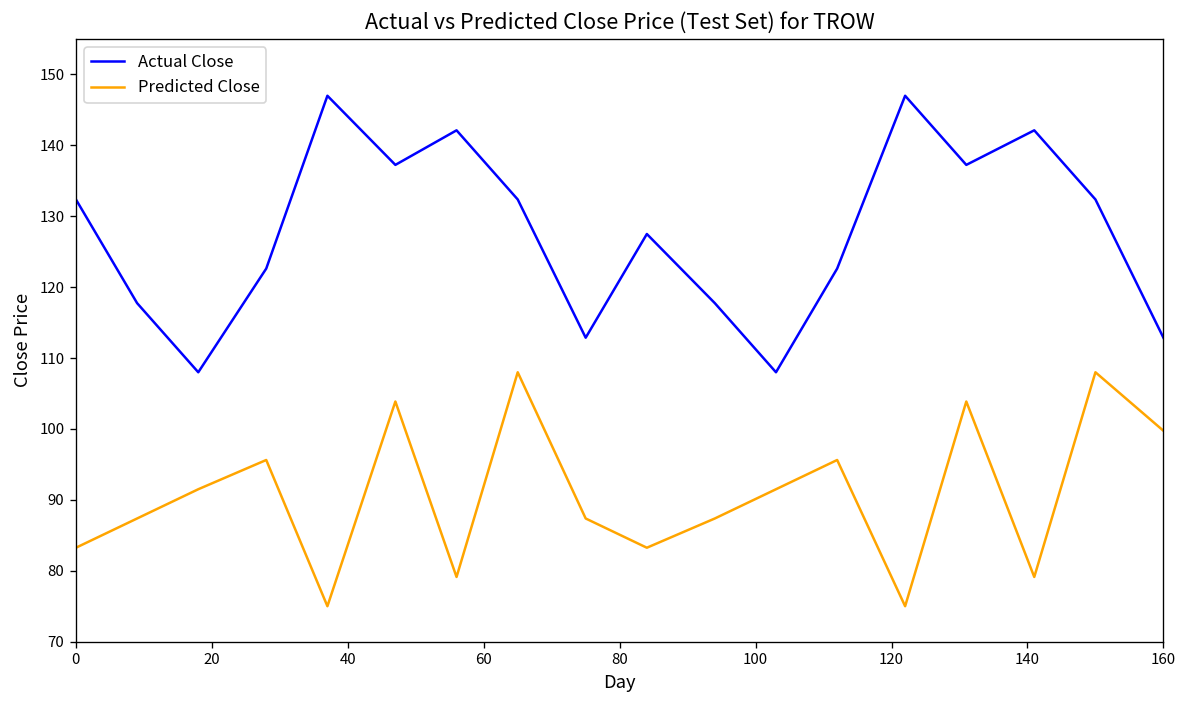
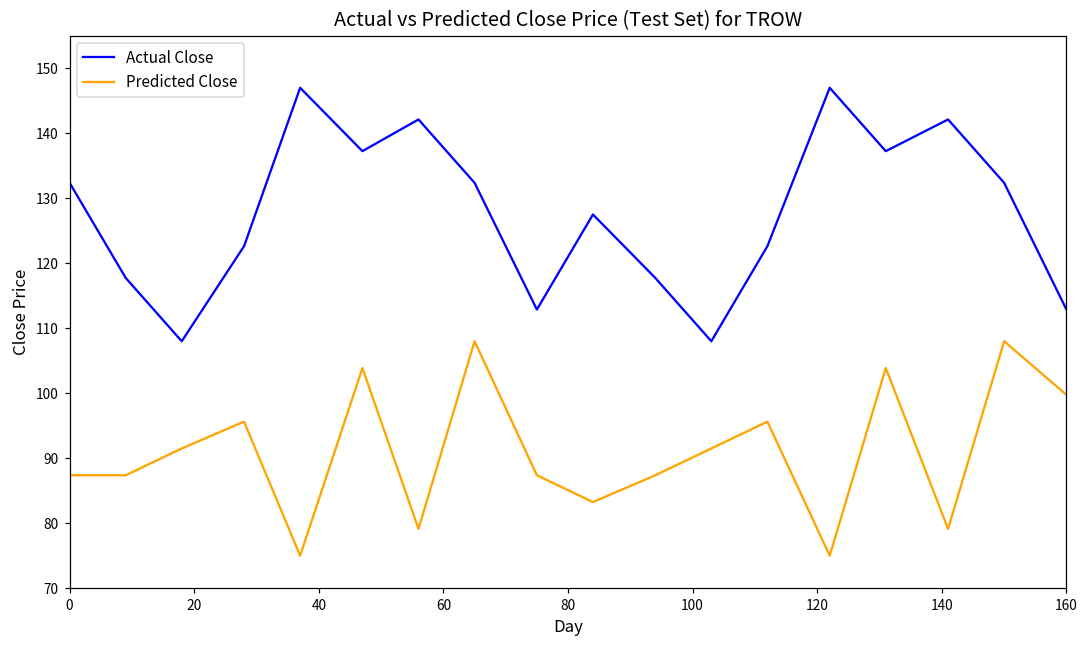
  {
    "Actual Close": {
      "0": 132,
      "160": 113
    },
    "Predicted Close": {
-     "0": 83,
+     "0": 87,
      "160": 100
    }
  }
